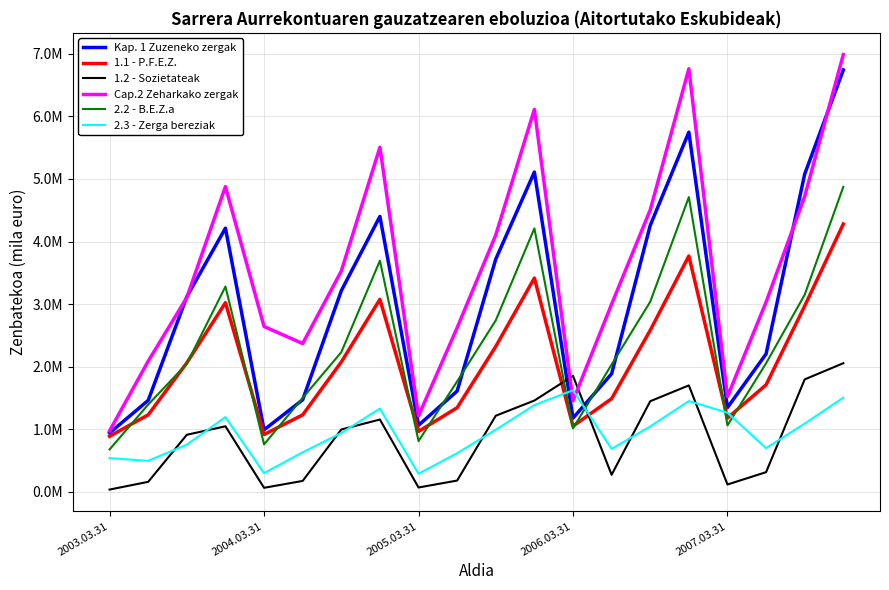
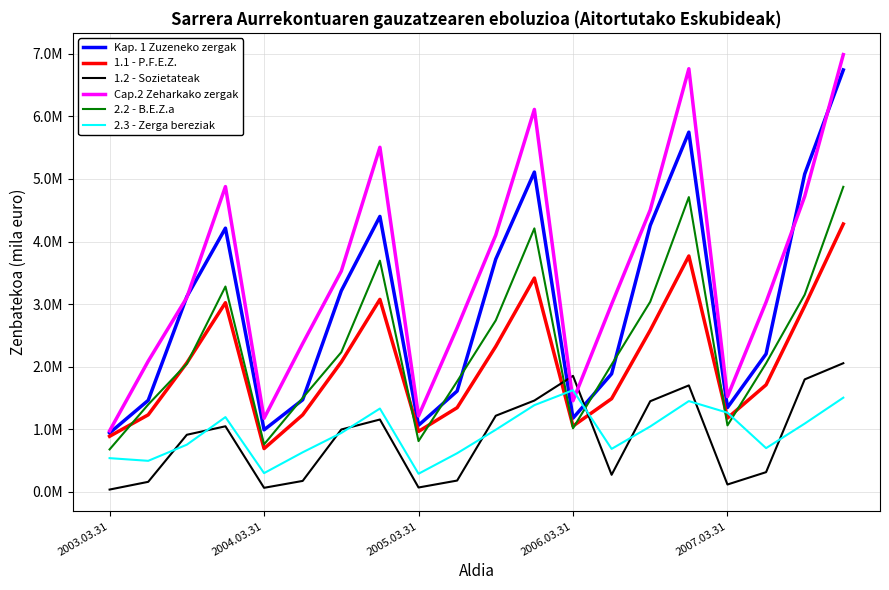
  {
    "Kap. 1 Zuzeneko zergak": {
      "2004.03.31": 1000000,
      "2005.03.31": 1100000,
      "2006.03.31": 1200000,
      "2007.03.31": 1300000
    },
    "1.1 - P.F.E.Z.": {
      "2003.03.31": 900000,
-     "2004.03.31": 900000,
+     "2004.03.31": 700000,
      "2005.03.31": 1000000,
      "2007.03.31": 1200000
    },
    "1.2 - Sozietateak": {
      "2003.03.31": 0,
      "2004.03.31": 100000,
      "2005.03.31": 100000,
      "2006.03.31": 1900000,
      "2007.03.31": 100000
    },
    "Cap.2 Zeharkako zergak": {
-     "2004.03.31": 2600000,
+     "2004.03.31": 1200000,
      "2005.03.31": 1200000,
      "2006.03.31": 1500000,
      "2007.03.31": 1500000
    },
    "2.2 - B.E.Z.a": {
      "2003.03.31": 700000,
      "2004.03.31": 800000,
      "2005.03.31": 800000,
      "2007.03.31": 1100000
    },
    "2.3 - Zerga bereziak": {
      "2003.03.31": 500000,
      "2004.03.31": 300000,
      "2005.03.31": 300000,
      "2006.03.31": 1600000,
      "2007.03.31": 1300000
    }
  }
